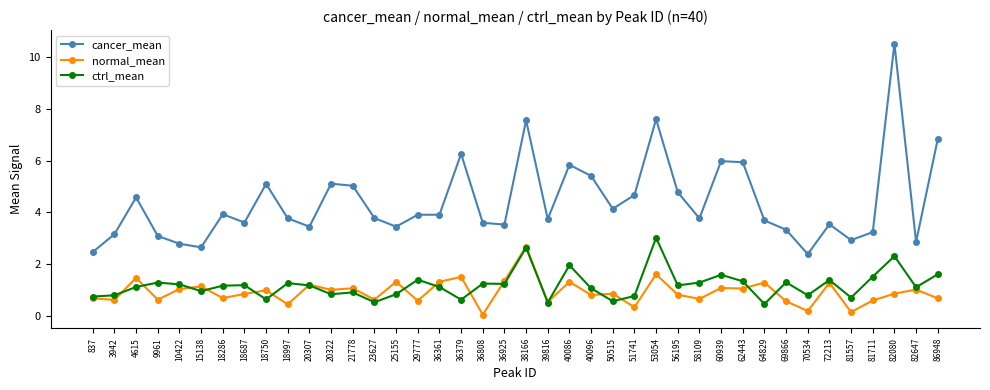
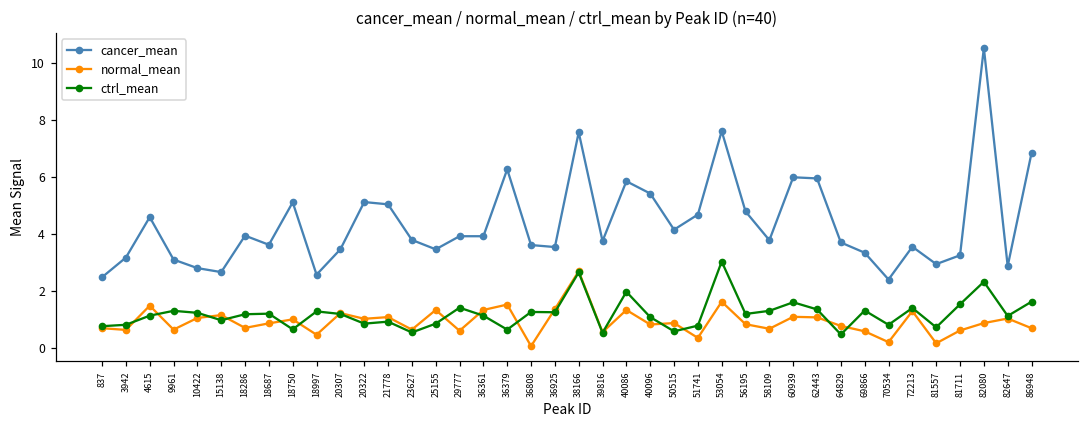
  {
    "cancer_mean": {
      "837": 2.5,
      "3942": 3.2,
      "4615": 4.6,
      "9961": 3.1,
      "10422": 2.8,
      "15138": 2.7,
      "18286": 3.9,
      "18687": 3.6,
      "18750": 5.1,
-     "18997": 3.8,
+     "18997": 2.6,
      "20307": 3.5,
      "20322": 5.1,
      "21778": 5.0,
      "23627": 3.8,
      "25155": 3.5,
      "29777": 3.9,
      "36361": 3.9,
      "36379": 6.3,
      "36808": 3.6,
      "36925": 3.5,
      "38166": 7.6,
      "39816": 3.7,
      "40086": 5.8,
      "40096": 5.4,
      "50515": 4.1,
      "51741": 4.7,
      "53054": 7.6,
      "56195": 4.8,
      "58109": 3.8,
      "60939": 6.0,
      "62443": 5.9,
      "64829": 3.7,
      "69866": 3.3,
      "70534": 2.4,
      "72213": 3.5,
      "81557": 2.9,
      "81711": 3.2,
      "82080": 10.5,
      "82647": 2.9,
      "86948": 6.8
    },
    "normal_mean": {
      "3942": 0.6,
      "4615": 1.5,
      "9961": 0.6,
      "10422": 1.0,
      "15138": 1.1,
      "18286": 0.7,
      "18687": 0.9,
      "18750": 1.0,
      "18997": 0.5,
      "20322": 1.0,
      "21778": 1.1,
      "25155": 1.3,
      "29777": 0.6,
      "36361": 1.3,
      "36379": 1.5,
      "36808": 0.1,
      "36925": 1.4,
      "40086": 1.3,
      "40096": 0.8,
      "50515": 0.9,
      "51741": 0.3,
      "53054": 1.6,
      "56195": 0.8,
      "58109": 0.7,
      "60939": 1.1,
      "62443": 1.1,
-     "64829": 1.3,
+     "64829": 0.8,
      "69866": 0.6,
      "70534": 0.2,
      "72213": 1.3,
      "81557": 0.2,
      "81711": 0.6,
      "82080": 0.9,
      "86948": 0.7
    },
    "ctrl_mean": {
      "3942": 0.8,
      "4615": 1.1,
      "9961": 1.3,
      "10422": 1.2,
      "15138": 1.0,
      "18286": 1.2,
      "18687": 1.2,
      "18750": 0.6,
      "18997": 1.3,
      "20322": 0.8,
      "21778": 0.9,
      "25155": 0.8,
      "29777": 1.4,
      "36361": 1.1,
      "36379": 0.6,
      "36808": 1.3,
      "36925": 1.2,
      "40086": 2.0,
      "40096": 1.1,
      "50515": 0.6,
      "51741": 0.8,
      "53054": 3.0,
      "56195": 1.2,
      "58109": 1.3,
      "60939": 1.6,
      "62443": 1.3,
      "64829": 0.5,
      "69866": 1.3,
      "70534": 0.8,
      "72213": 1.4,
      "81557": 0.7,
      "81711": 1.5,
      "82080": 2.3,
      "86948": 1.6
    }
  }
